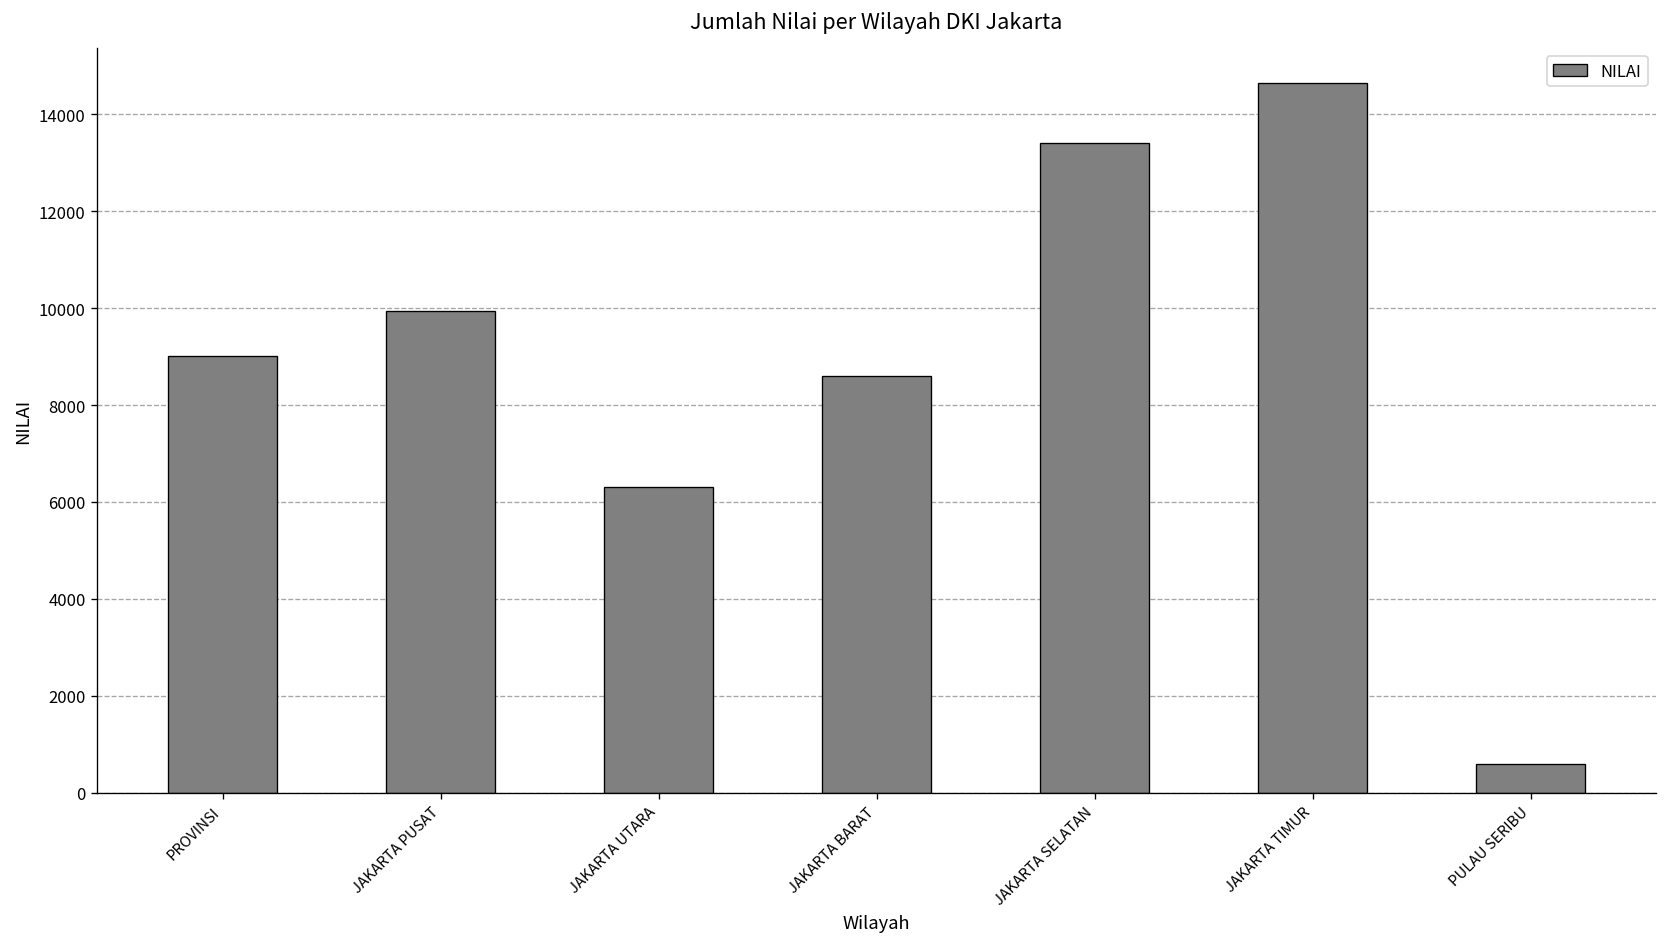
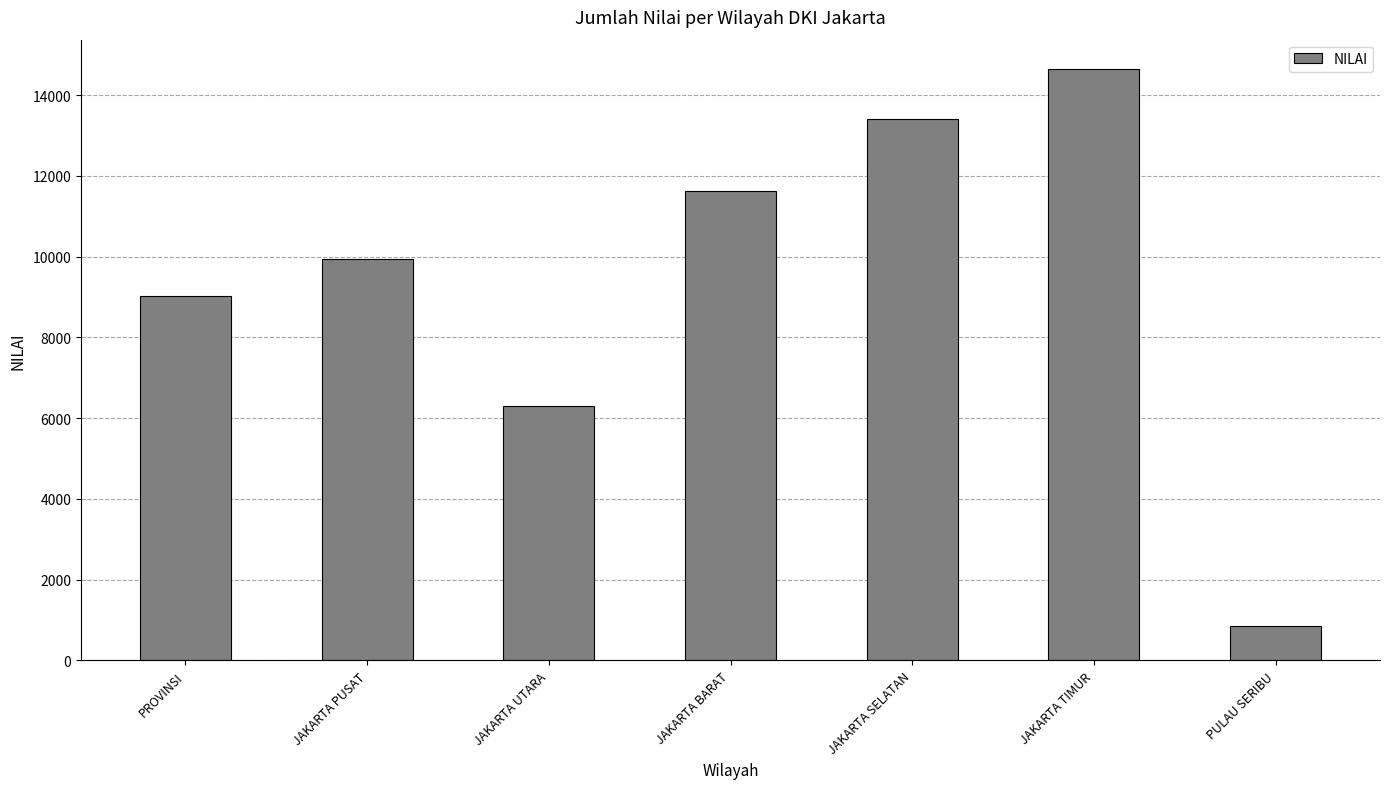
  {
    "PROVINSI": 9000,
    "JAKARTA PUSAT": 9900,
    "JAKARTA UTARA": 6300,
-   "JAKARTA BARAT": 8600,
+   "JAKARTA BARAT": 11600,
    "JAKARTA SELATAN": 13400,
    "JAKARTA TIMUR": 14600,
-   "PULAU SERIBU": 600
+   "PULAU SERIBU": 900
  }
